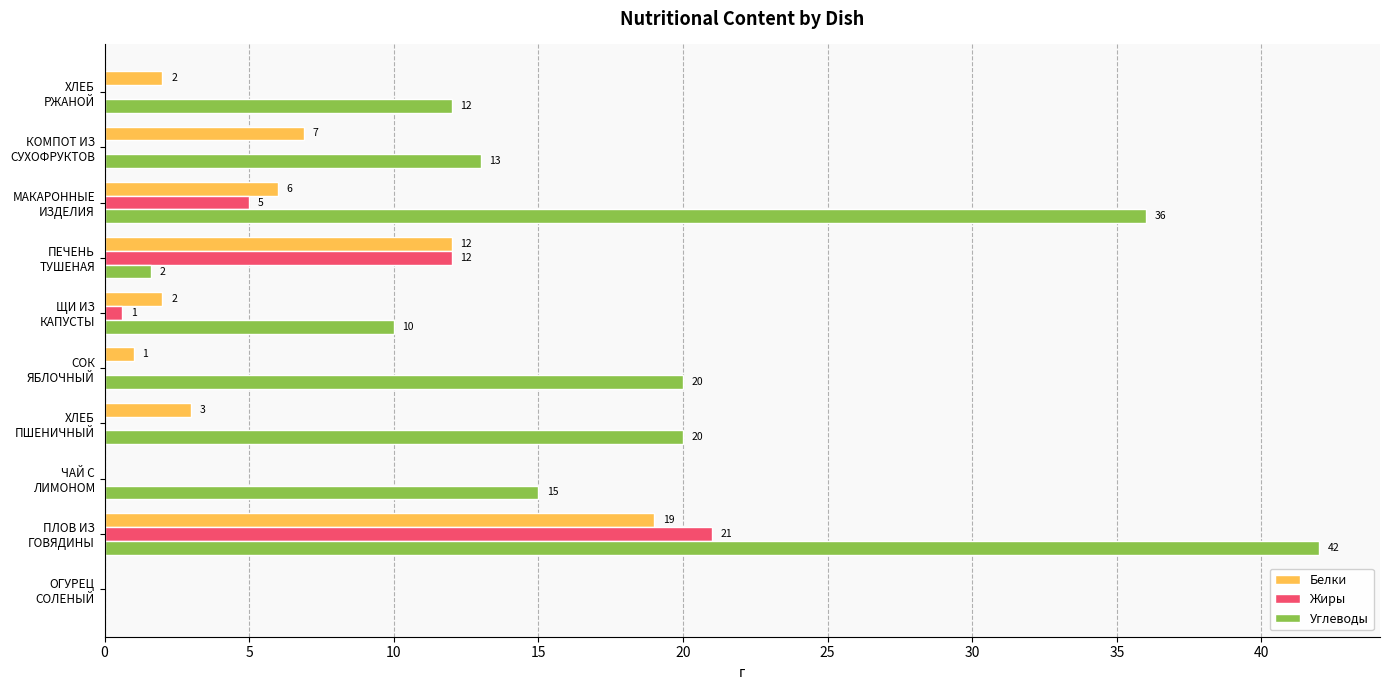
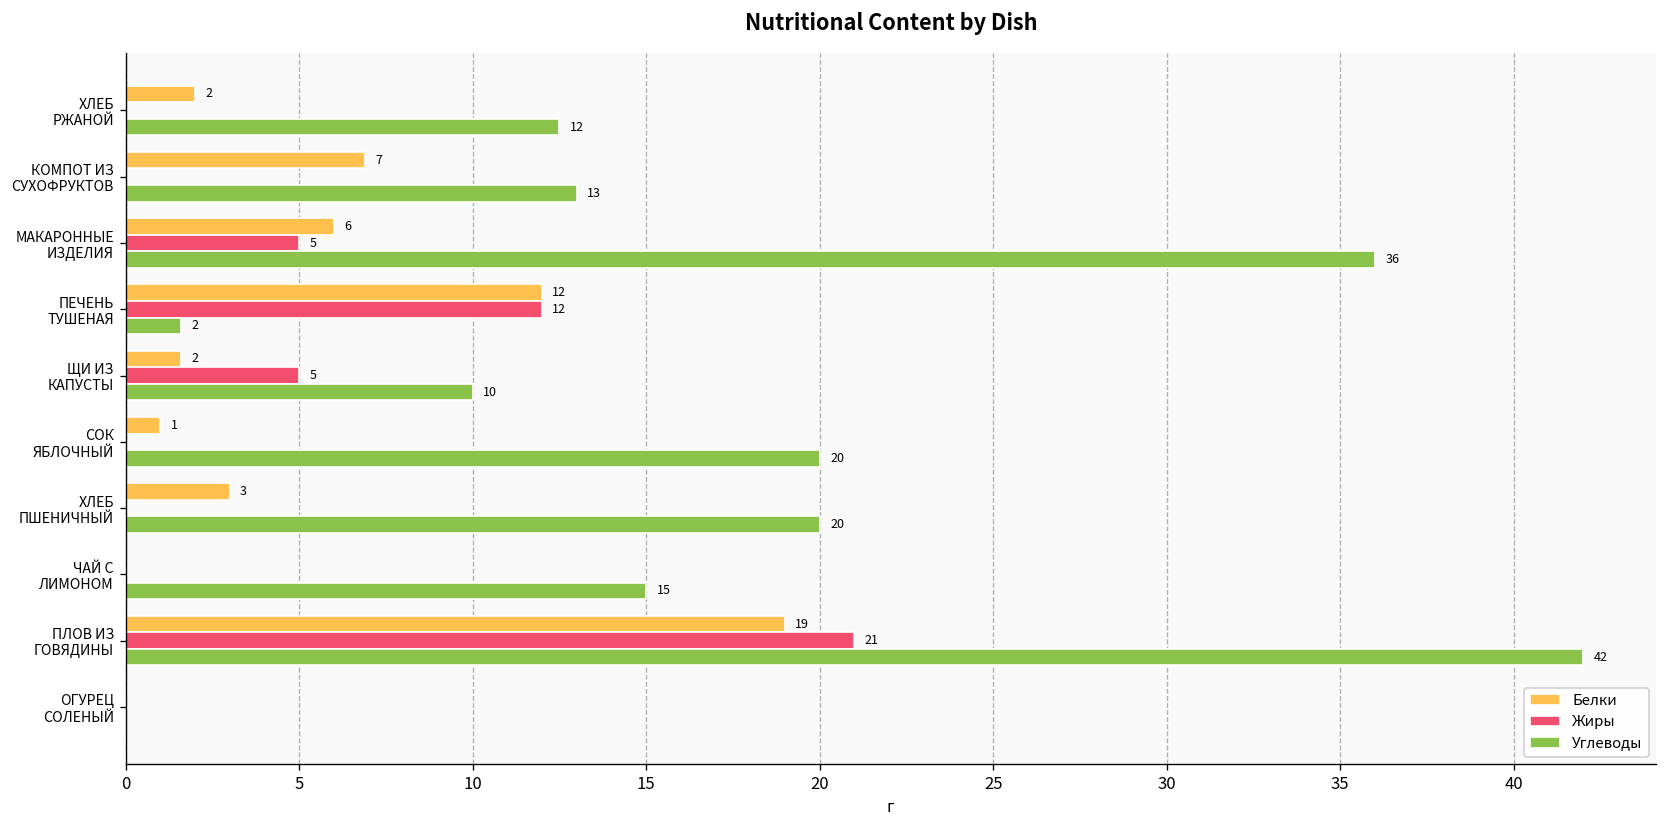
  {
    "Белки": {
-     "ЩИ ИЗ КАПУСТЫ": 2.0,
+     "ЩИ ИЗ КАПУСТЫ": 1.6,
      "ЧАЙ С ЛИМОНОМ": 0.0,
      "ОГУРЕЦ СОЛЕНЫЙ": 0.0
    },
    "Жиры": {
      "МАКАРОННЫЕ ИЗДЕЛИЯ": 5,
      "ПЕЧЕНЬ ТУШЕНАЯ": 12,
-     "ЩИ ИЗ КАПУСТЫ": 1,
+     "ЩИ ИЗ КАПУСТЫ": 5,
      "ПЛОВ ИЗ ГОВЯДИНЫ": 21
    },
    "Углеводы": {
-     "ХЛЕБ РЖАНОЙ": 12.0,
+     "ХЛЕБ РЖАНОЙ": 12.5,
      "ОГУРЕЦ СОЛЕНЫЙ": 0.0
    }
  }
